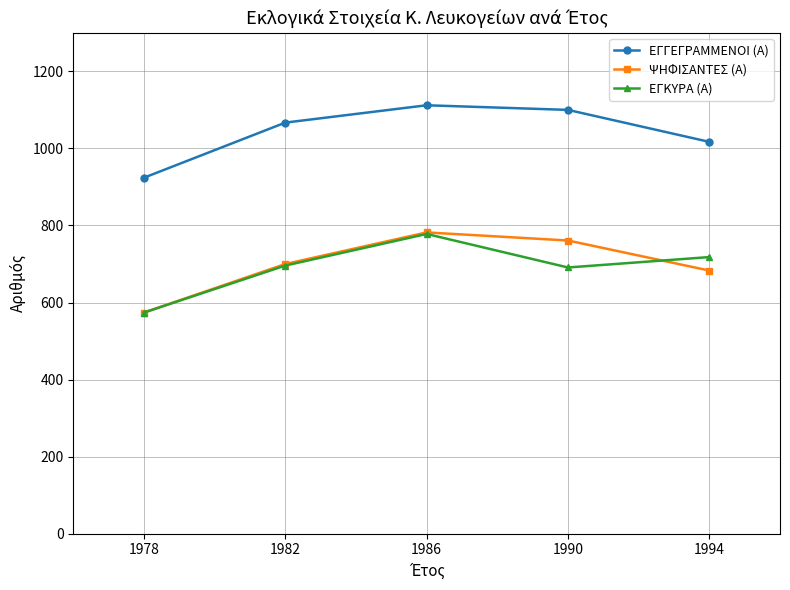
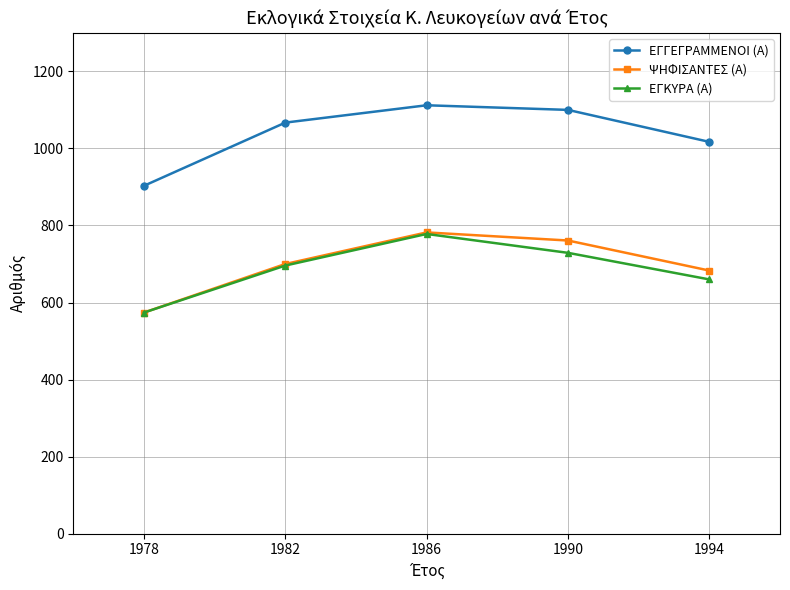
  {
    "ΕΓΓΕΓΡΑΜΜΕΝΟΙ (Α)": {
-     "1978": 920,
+     "1978": 900,
      "1982": 1070,
      "1986": 1110,
      "1990": 1100,
      "1994": 1020
    },
    "ΨΗΦΙΣΑΝΤΕΣ (Α)": {
      "1990": 760,
      "1994": 680
    },
    "ΕΓΚΥΡΑ (Α)": {
-     "1990": 690,
-     "1994": 720
+     "1990": 730,
+     "1994": 660
    }
  }
